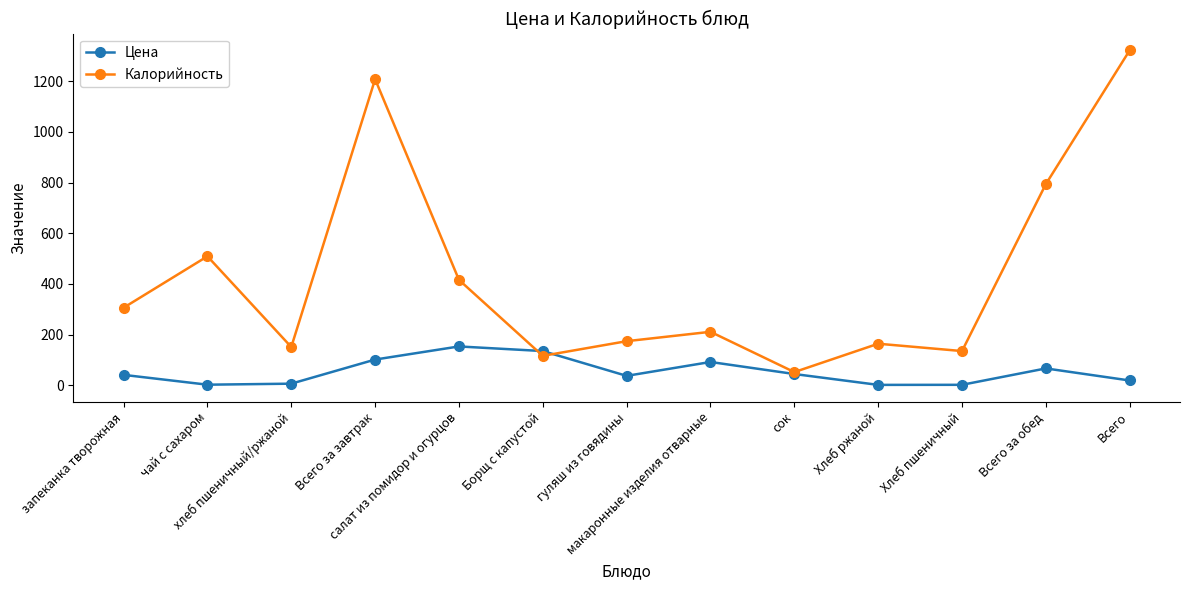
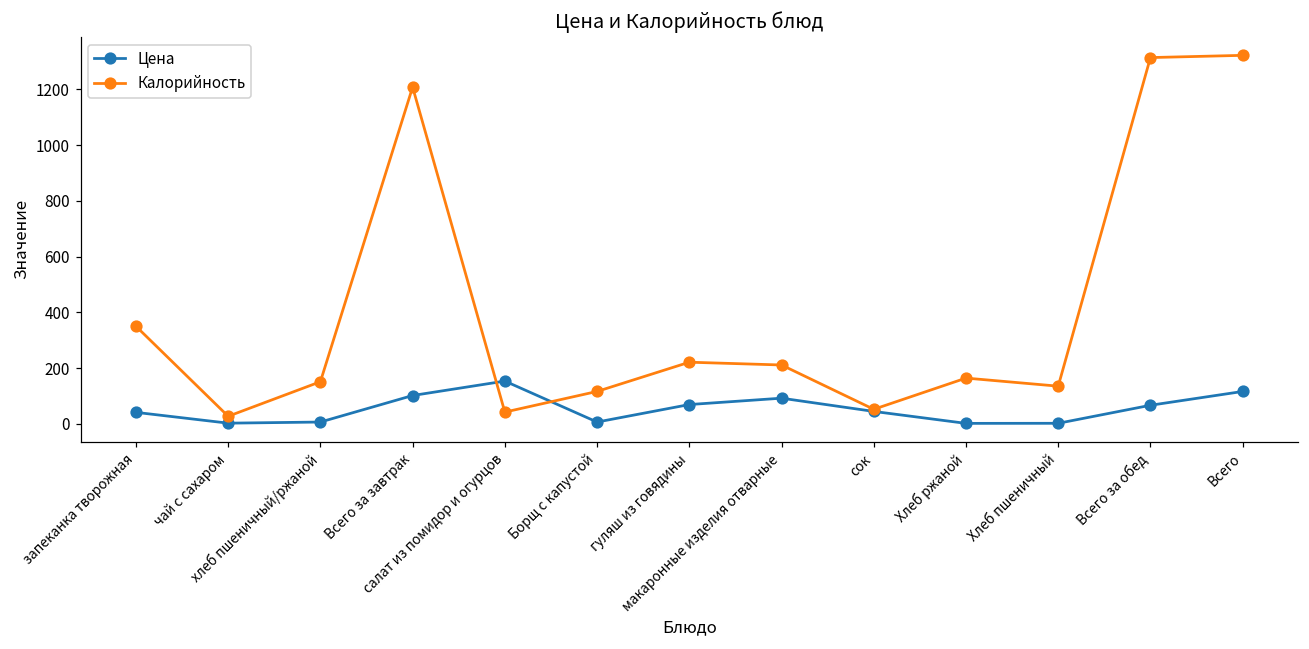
  {
    "Цена": {
      "запеканка творожная": 40,
      "чай с сахаром": 0,
      "хлеб пшеничный/ржаной": 10,
      "Всего за завтрак": 100,
      "салат из помидор и огурцов": 150,
-     "Борщ с капустой": 140,
-     "гуляш из говядины": 40,
+     "Борщ с капустой": 10,
+     "гуляш из говядины": 70,
      "макаронные изделия отварные": 90,
      "Хлеб ржаной": 0,
      "Хлеб пшеничный": 0,
      "Всего за обед": 70,
-     "Всего": 20
+     "Всего": 120
    },
    "Калорийность": {
-     "запеканка творожная": 310,
-     "чай с сахаром": 510,
+     "запеканка творожная": 350,
+     "чай с сахаром": 30,
      "хлеб пшеничный/ржаной": 150,
      "Всего за завтрак": 1210,
-     "салат из помидор и огурцов": 420,
+     "салат из помидор и огурцов": 40,
      "Борщ с капустой": 120,
-     "гуляш из говядины": 170,
+     "гуляш из говядины": 220,
      "макаронные изделия отварные": 210,
      "Хлеб ржаной": 160,
      "Хлеб пшеничный": 140,
-     "Всего за обед": 790,
+     "Всего за обед": 1310,
      "Всего": 1320
    }
  }
